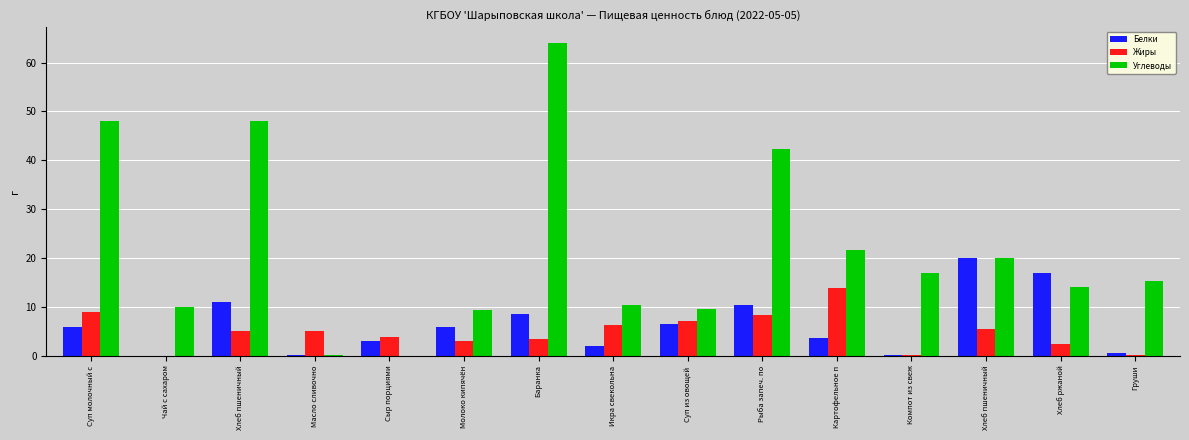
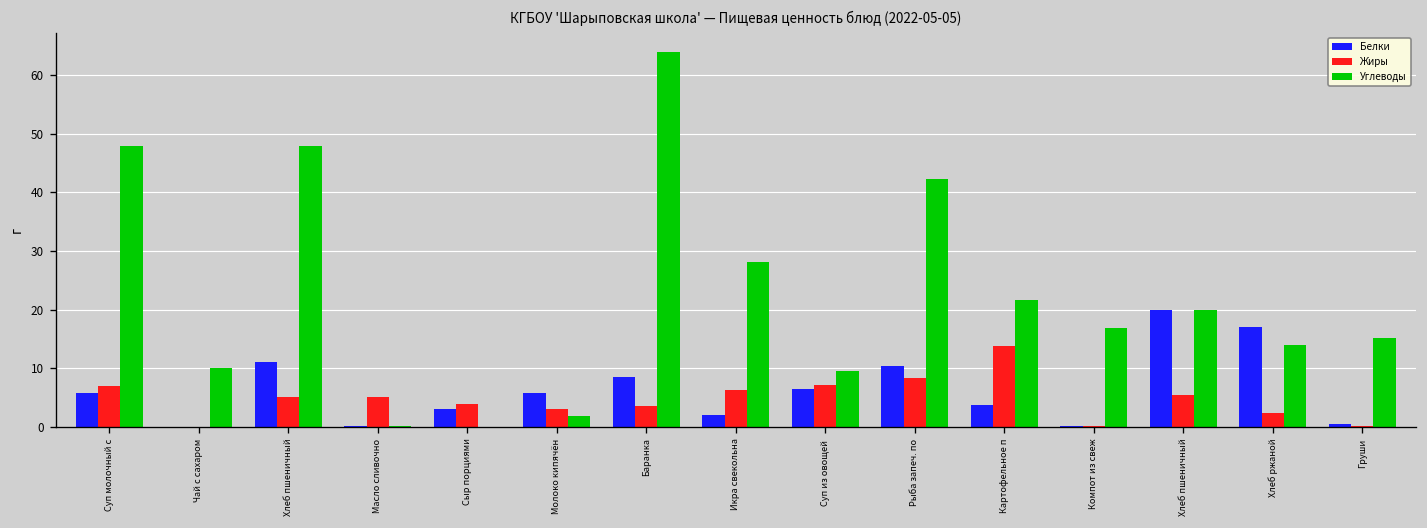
  {
    "Белки": {
      "Суп молочный с": 6,
      "Чай с сахаром": 0,
      "Сыр порциями": 3,
      "Молоко кипячён": 6,
      "Баранка": 9,
      "Икра свекольна": 2,
      "Суп из овощей": 7,
      "Рыба запеч. по": 10,
      "Картофельное п": 4,
      "Хлеб ржаной": 17
    },
    "Жиры": {
-     "Суп молочный с": 9,
+     "Суп молочный с": 7,
      "Чай с сахаром": 0,
      "Масло сливочно": 5,
      "Сыр порциями": 4,
      "Молоко кипячён": 3,
      "Баранка": 4,
      "Икра свекольна": 6,
      "Суп из овощей": 7,
      "Рыба запеч. по": 8,
      "Картофельное п": 14,
      "Хлеб ржаной": 2
    },
    "Углеводы": {
      "Суп молочный с": 48,
      "Чай с сахаром": 10,
      "Сыр порциями": 0,
-     "Молоко кипячён": 9,
+     "Молоко кипячён": 2,
      "Баранка": 64,
-     "Икра свекольна": 10,
+     "Икра свекольна": 28,
      "Суп из овощей": 10,
      "Рыба запеч. по": 42,
      "Картофельное п": 22,
      "Компот из свеж": 17,
      "Хлеб ржаной": 14,
      "Груши": 15
    }
  }
